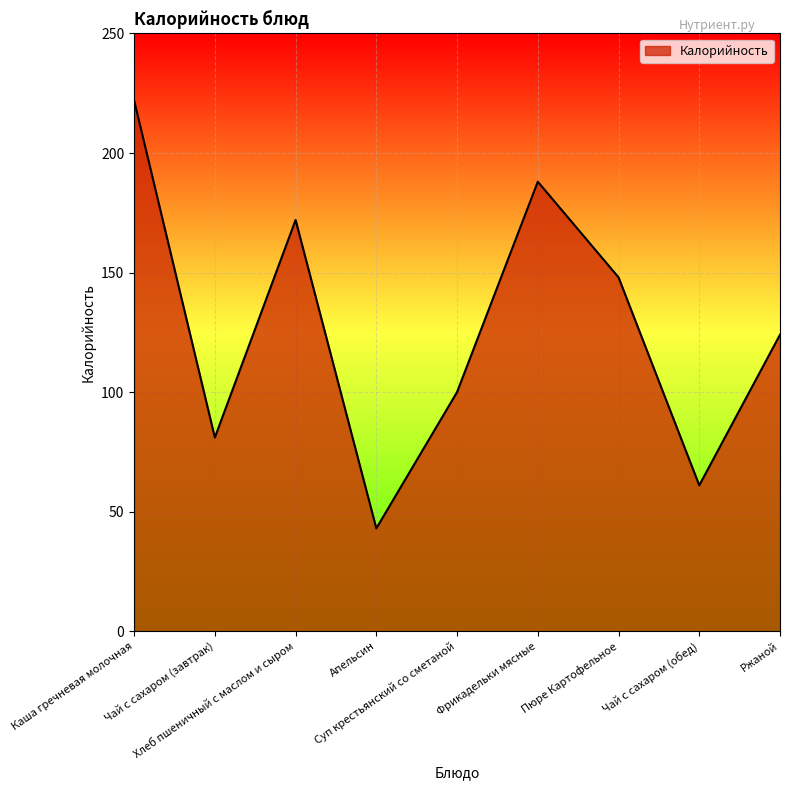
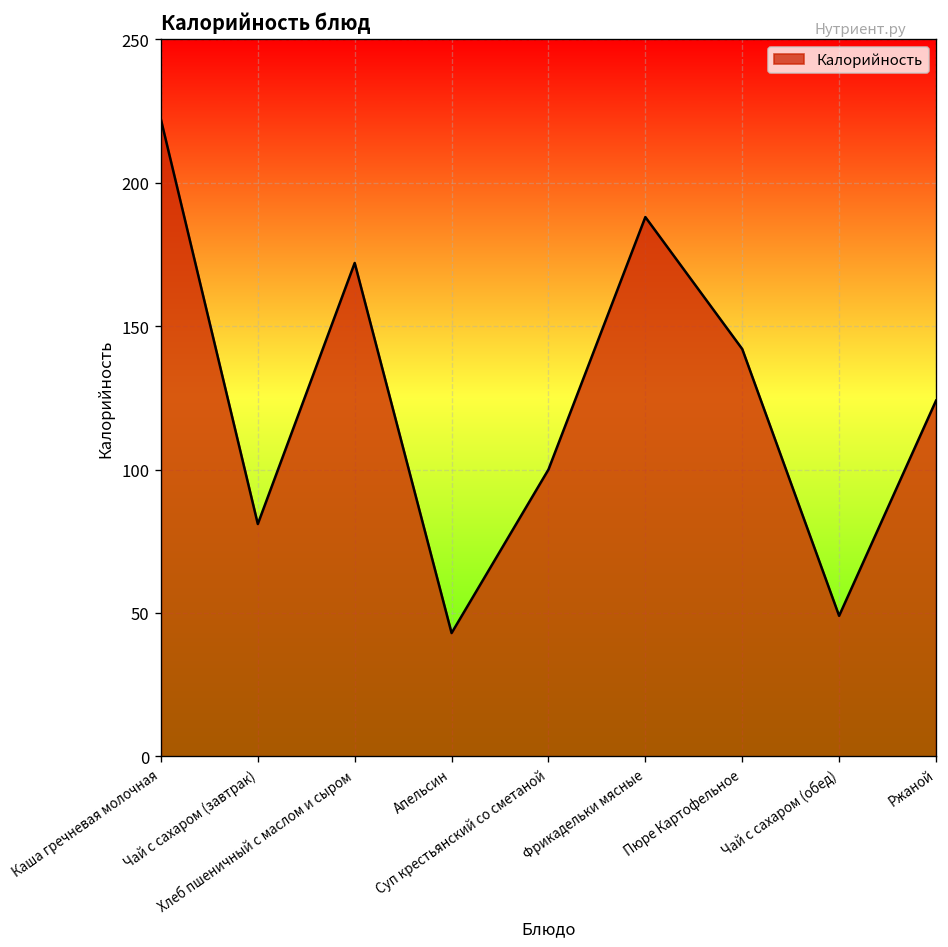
  {
    "Каша гречневая молочная": 222,
    "Чай с сахаром (завтрак)": 81,
    "Хлеб пшеничный с маслом и сыром": 172,
    "Апельсин": 43,
    "Суп крестьянский со сметаной": 100,
    "Фрикадельки мясные": 188,
-   "Пюре Картофельное": 148,
-   "Чай с сахаром (обед)": 61,
+   "Пюре Картофельное": 142,
+   "Чай с сахаром (обед)": 49,
    "Ржаной": 124
  }
